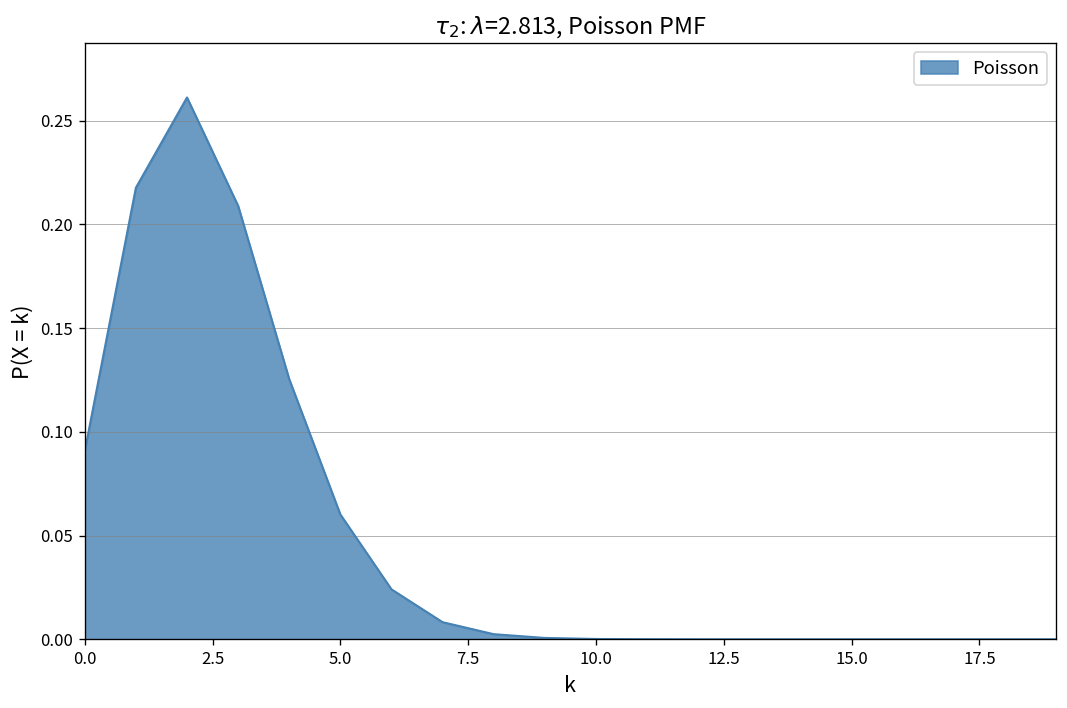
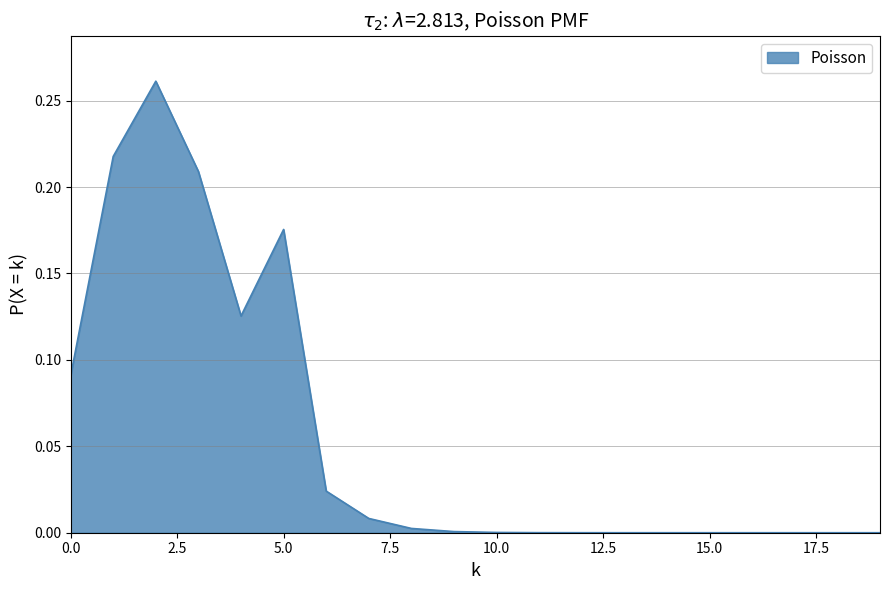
  {
    "0.0": 0.091,
-   "5.0": 0.060,
+   "5.0": 0.175,
    "10.0": 0.000,
    "15.0": 0.000
  }
